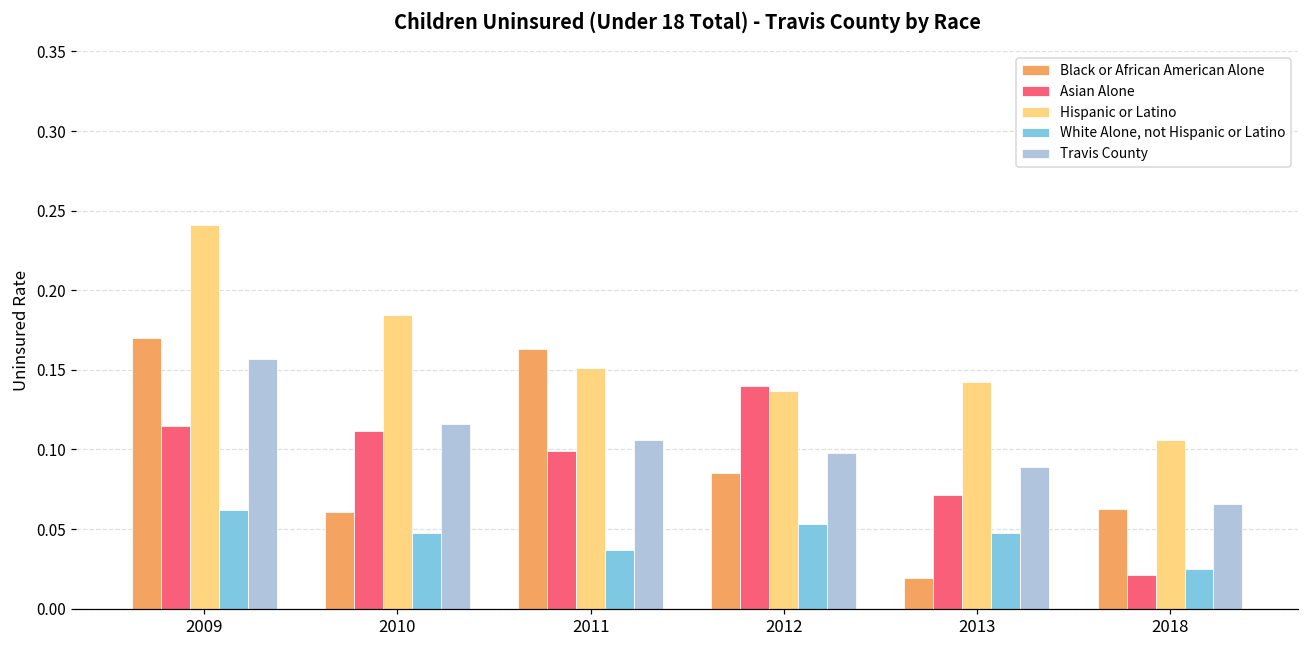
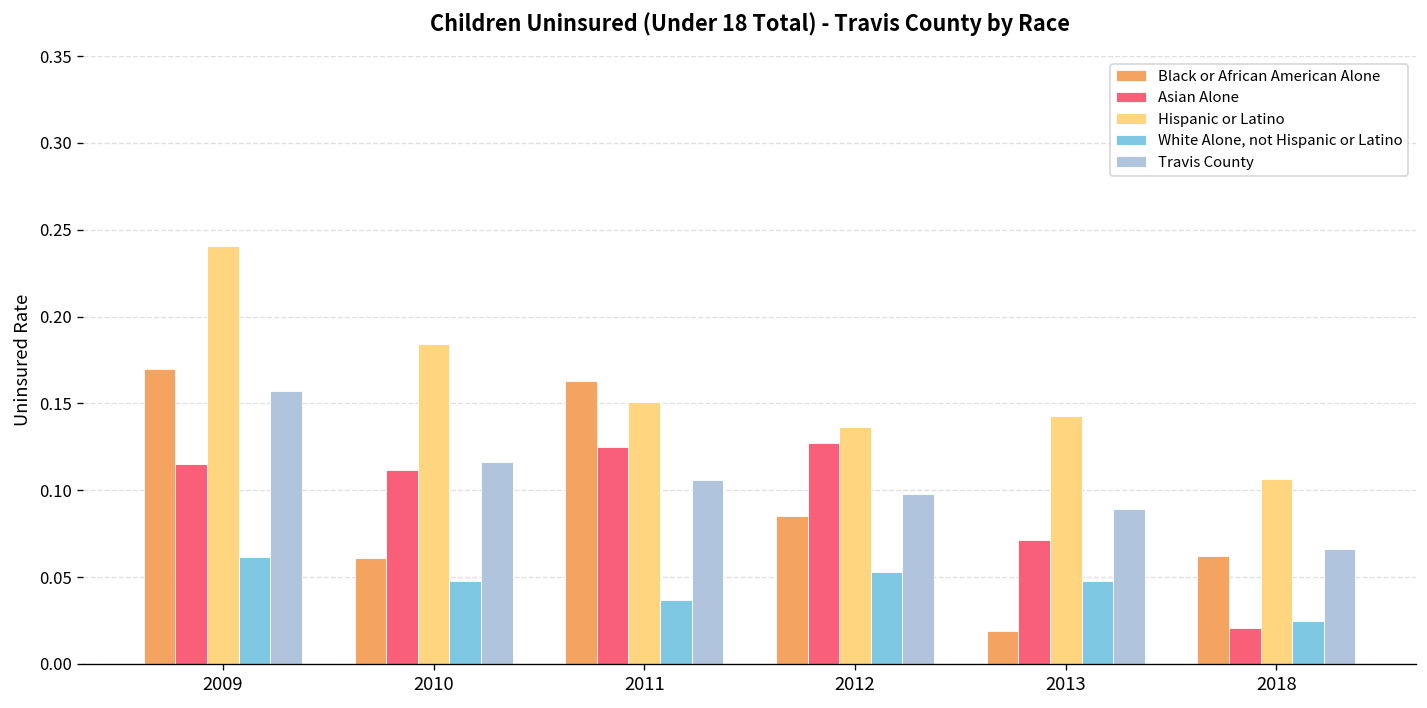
  {
    "Asian Alone": {
      "2009": 0.115,
      "2010": 0.111,
-     "2011": 0.099,
-     "2012": 0.140,
+     "2011": 0.125,
+     "2012": 0.127,
      "2013": 0.071,
      "2018": 0.021
    }
  }
